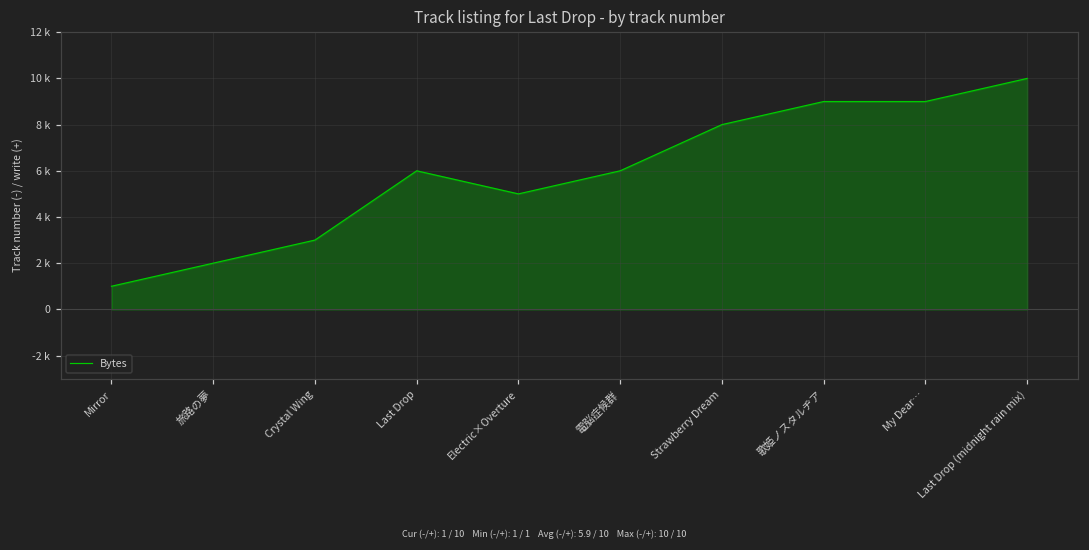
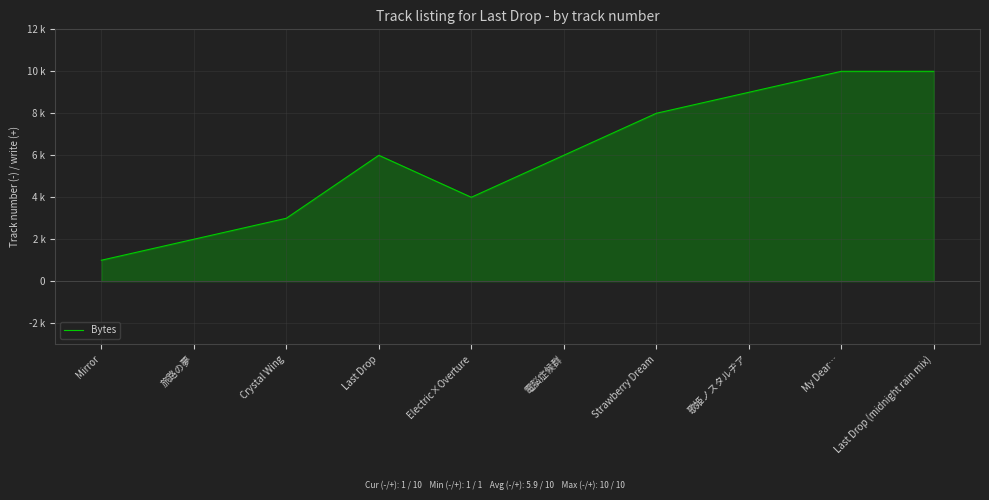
  {
    "Mirror": 1000,
    "旅路の夢": 2000,
    "Crystal Wing": 3000,
    "Last Drop": 6000,
-   "Electric×Overture": 5000,
+   "Electric×Overture": 4000,
    "電脳症候群": 6000,
    "Strawberry Dream": 8000,
    "歌姫ノスタルヂア": 9000,
-   "My Dear…": 9000,
+   "My Dear…": 10000,
    "Last Drop (midnight rain mix)": 10000
  }
